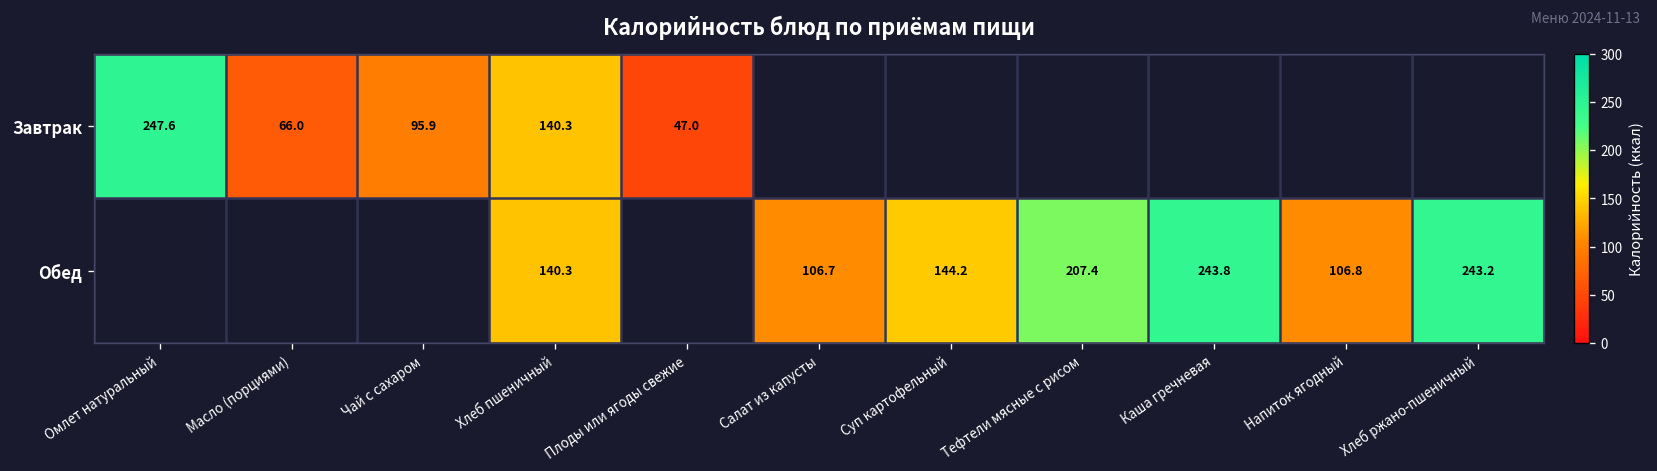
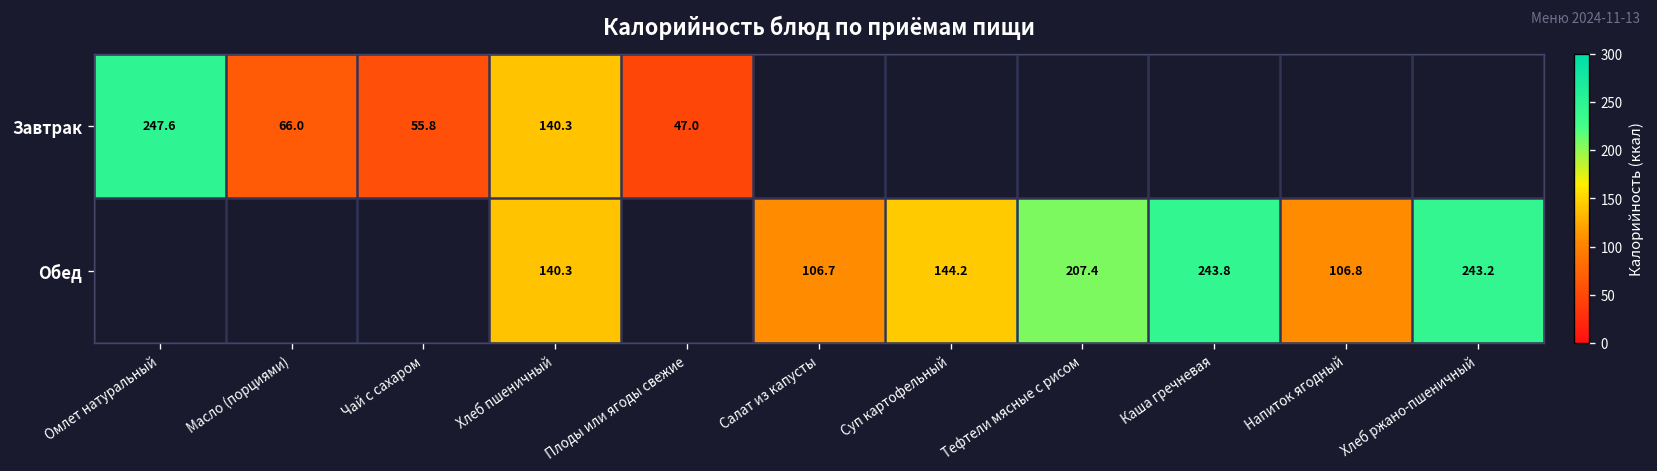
  {
    "Завтрак": {
      "Омлет натуральный": 247.6,
      "Масло (порциями)": 66.0,
-     "Чай с сахаром": 95.9,
+     "Чай с сахаром": 55.8,
      "Хлеб пшеничный": 140.3,
      "Плоды или ягоды свежие": 47.0
    },
    "Обед": {
      "Хлеб пшеничный": 140.3,
      "Салат из капусты": 106.7,
      "Суп картофельный": 144.2,
      "Тефтели мясные с рисом": 207.4,
      "Каша гречневая": 243.8,
      "Напиток ягодный": 106.8,
      "Хлеб ржано-пшеничный": 243.2
    }
  }
